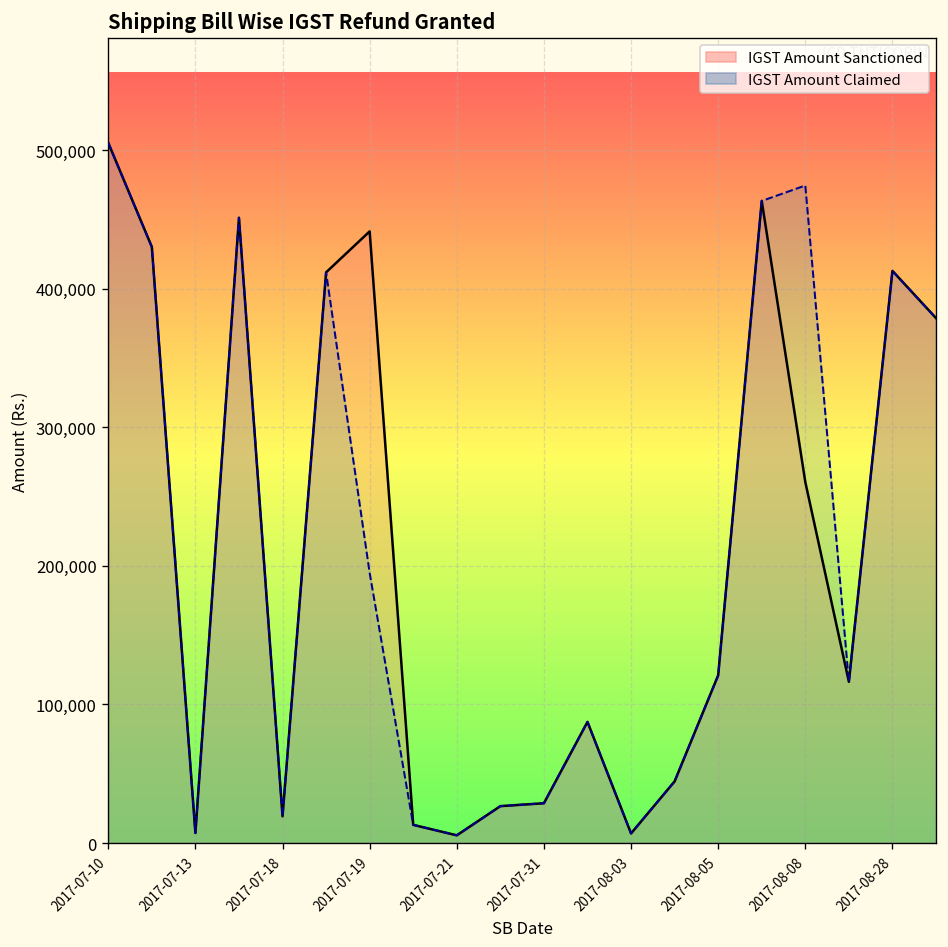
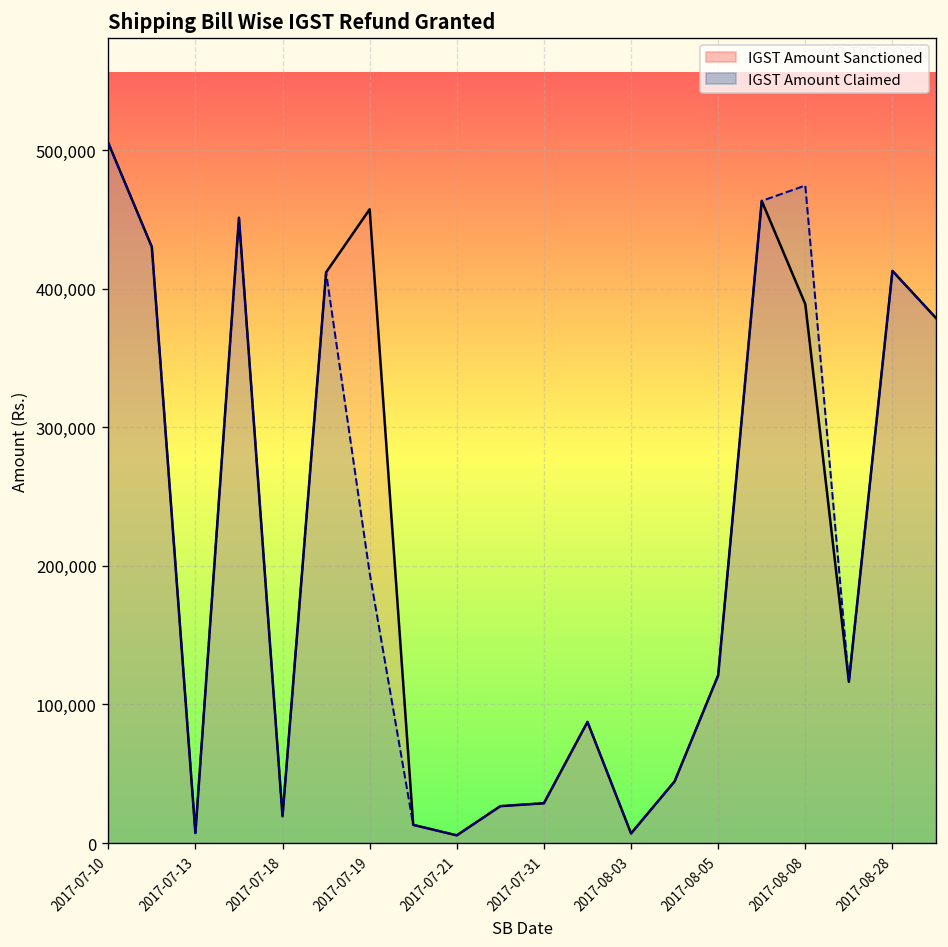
  {
    "IGST Amount Sanctioned": {
-     "2017-07-19": "441,000",
-     "2017-08-08": "261,000"
+     "2017-07-19": "457,000",
+     "2017-08-08": "389,000"
    },
    "IGST Amount Claimed": {
      "2017-07-19": "195,000",
      "2017-08-08": "475,000"
    }
  }
